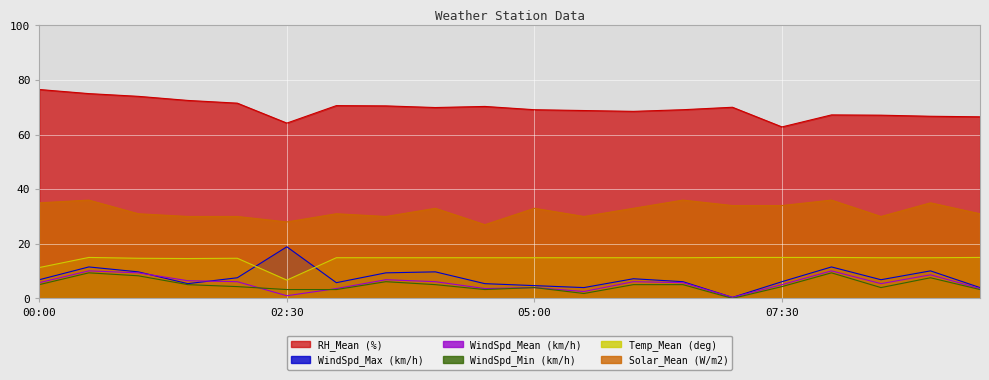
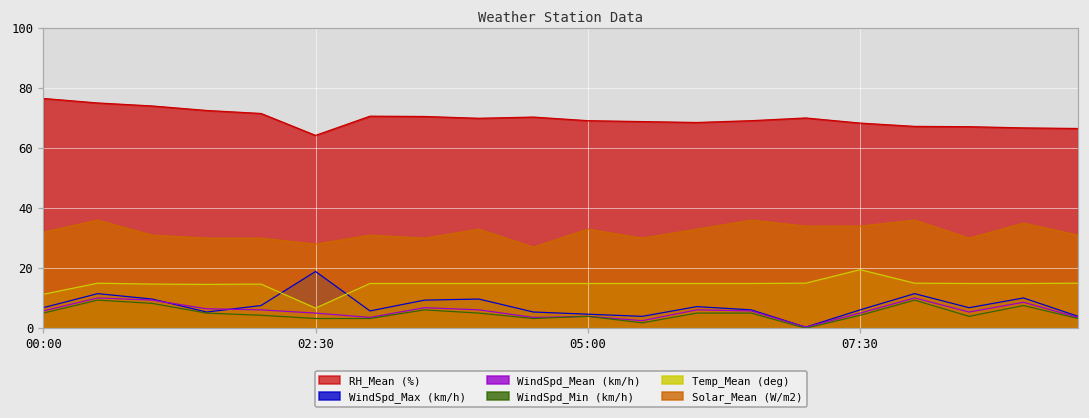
  {
    "RH_Mean (%)": {
      "00:00": 77,
      "02:30": 64,
      "05:00": 69,
-     "07:30": 63
+     "07:30": 68
    },
    "WindSpd_Max (km/h)": {
      "00:00": 7,
      "02:30": 19,
      "07:30": 6
    },
    "WindSpd_Mean (km/h)": {
-     "02:30": 1
+     "02:30": 5
    },
    "WindSpd_Min (km/h)": {
      "02:30": 3
    },
    "Temp_Mean (deg)": {
      "00:00": 11,
      "02:30": 7,
      "05:00": 15,
-     "07:30": 15
+     "07:30": 20
    },
    "Solar_Mean (W/m2)": {
-     "00:00": 35,
+     "00:00": 32,
      "02:30": 28,
      "05:00": 33,
      "07:30": 34
    }
  }
